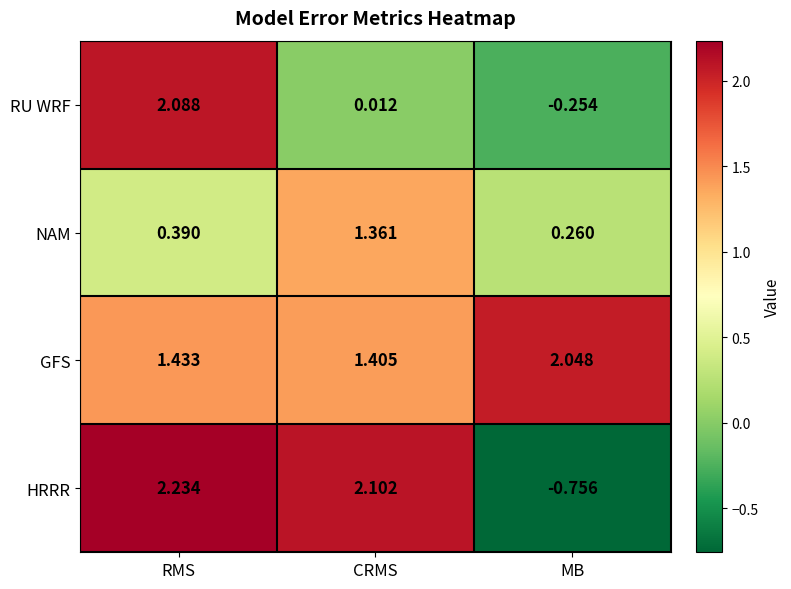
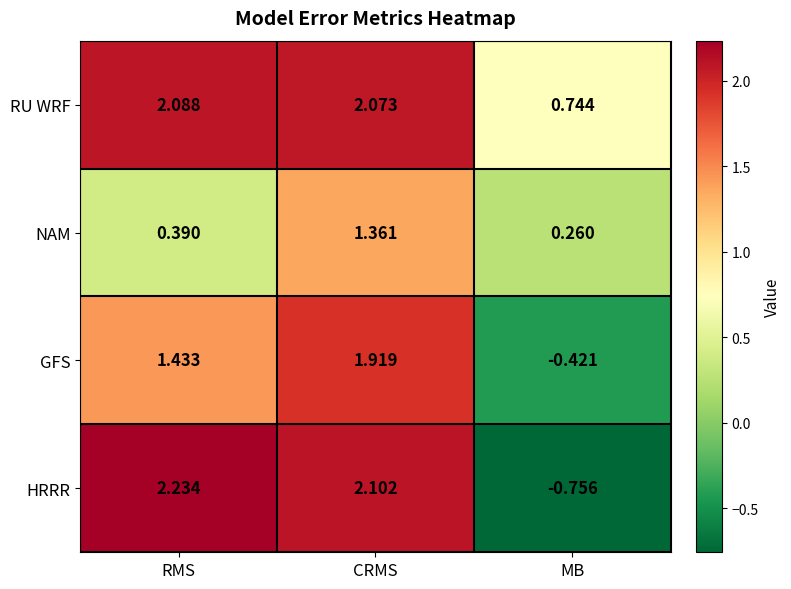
  {
    "RU WRF": {
      "RMS": 2.088,
-     "CRMS": 0.012,
-     "MB": -0.254
+     "CRMS": 2.073,
+     "MB": 0.744
    },
    "NAM": {
      "RMS": 0.390,
      "CRMS": 1.361,
      "MB": 0.260
    },
    "GFS": {
      "RMS": 1.433,
-     "CRMS": 1.405,
-     "MB": 2.048
+     "CRMS": 1.919,
+     "MB": -0.421
    },
    "HRRR": {
      "RMS": 2.234,
      "CRMS": 2.102,
      "MB": -0.756
    }
  }
